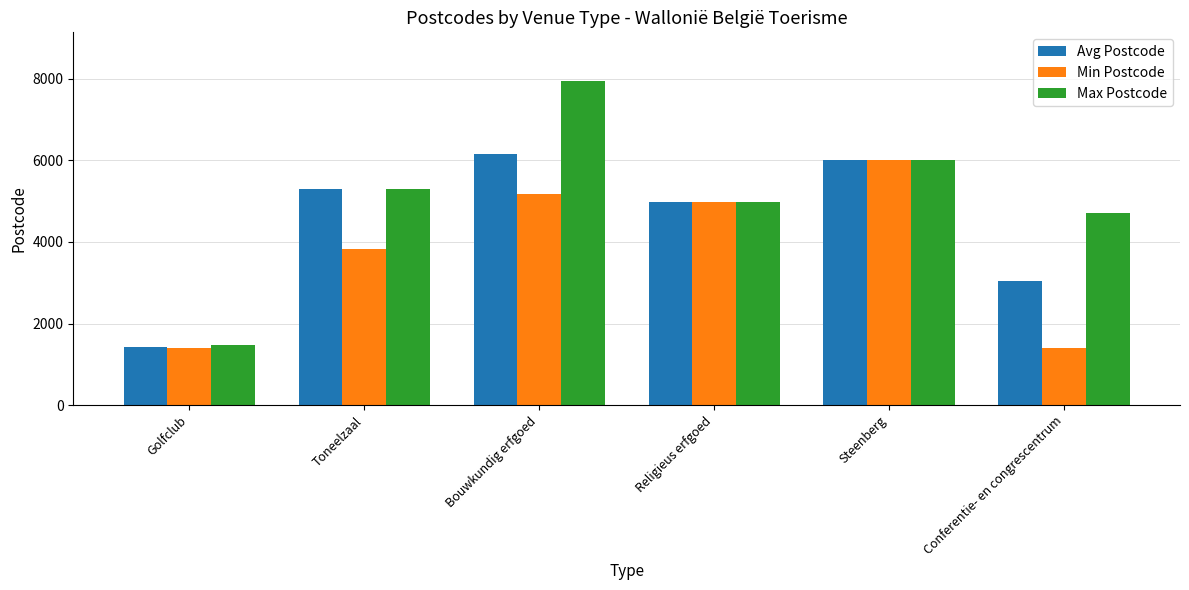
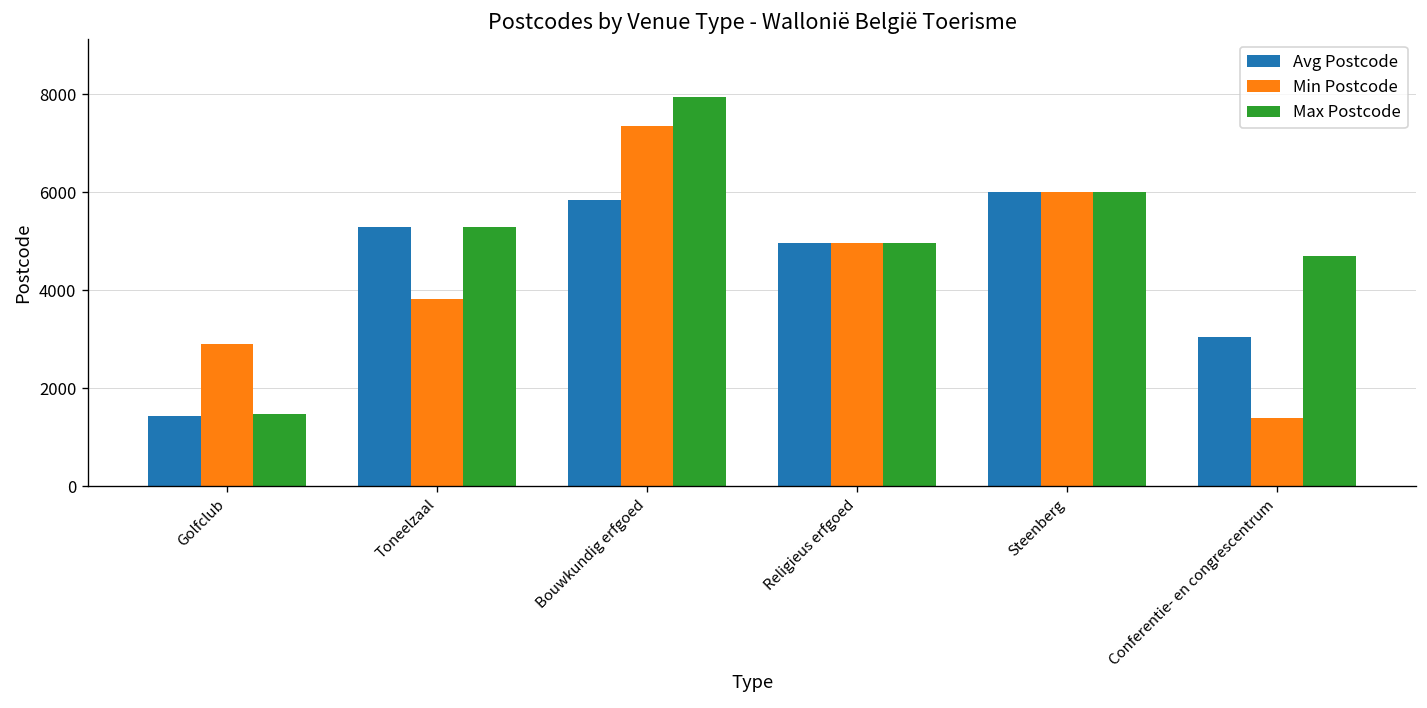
  {
    "Avg Postcode": {
      "Golfclub": 1400,
      "Toneelzaal": 5300,
-     "Bouwkundig erfgoed": 6200,
+     "Bouwkundig erfgoed": 5800,
      "Religieus erfgoed": 5000,
      "Steenberg": 6000,
      "Conferentie- en congrescentrum": 3000
    },
    "Min Postcode": {
-     "Golfclub": 1400,
+     "Golfclub": 2900,
      "Toneelzaal": 3800,
-     "Bouwkundig erfgoed": 5200,
+     "Bouwkundig erfgoed": 7400,
      "Religieus erfgoed": 5000,
      "Steenberg": 6000,
      "Conferentie- en congrescentrum": 1400
    },
    "Max Postcode": {
      "Golfclub": 1500,
      "Toneelzaal": 5300,
      "Bouwkundig erfgoed": 7900,
      "Religieus erfgoed": 5000,
      "Steenberg": 6000,
      "Conferentie- en congrescentrum": 4700
    }
  }
